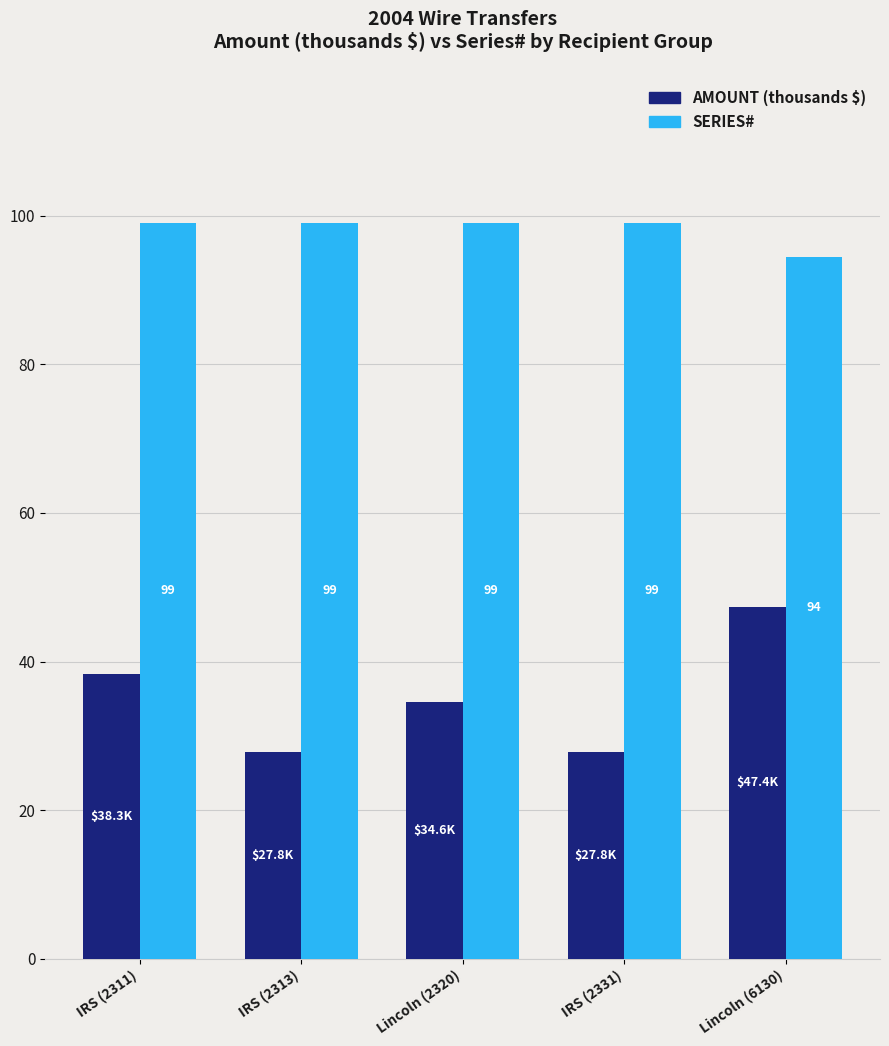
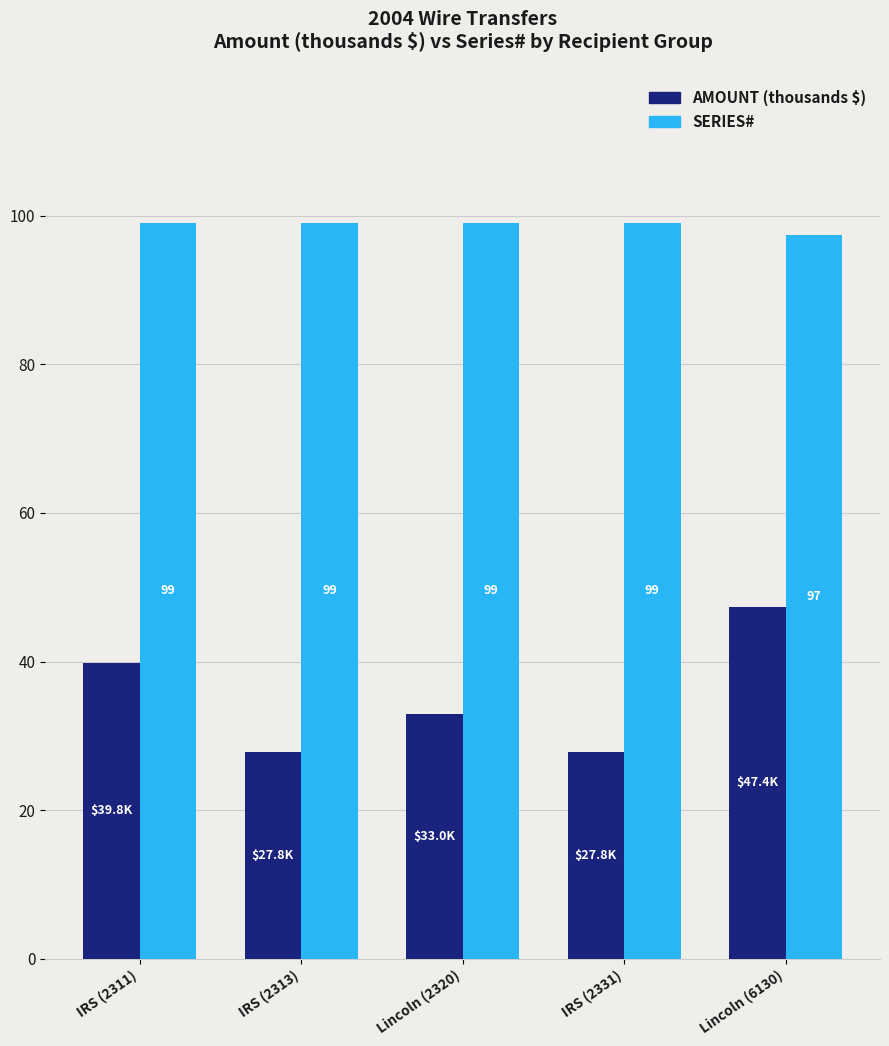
  {
    "AMOUNT (thousands $)": {
-     "IRS (2311)": "$38.3K",
+     "IRS (2311)": "$39.8K",
      "IRS (2313)": "$27.8K",
-     "Lincoln (2320)": "$34.6K",
+     "Lincoln (2320)": "$33.0K",
      "IRS (2331)": "$27.8K",
      "Lincoln (6130)": "$47.4K"
    },
    "SERIES#": {
      "IRS (2311)": "99",
      "IRS (2313)": "99",
      "Lincoln (2320)": "99",
      "IRS (2331)": "99",
-     "Lincoln (6130)": "94"
+     "Lincoln (6130)": "97"
    }
  }
